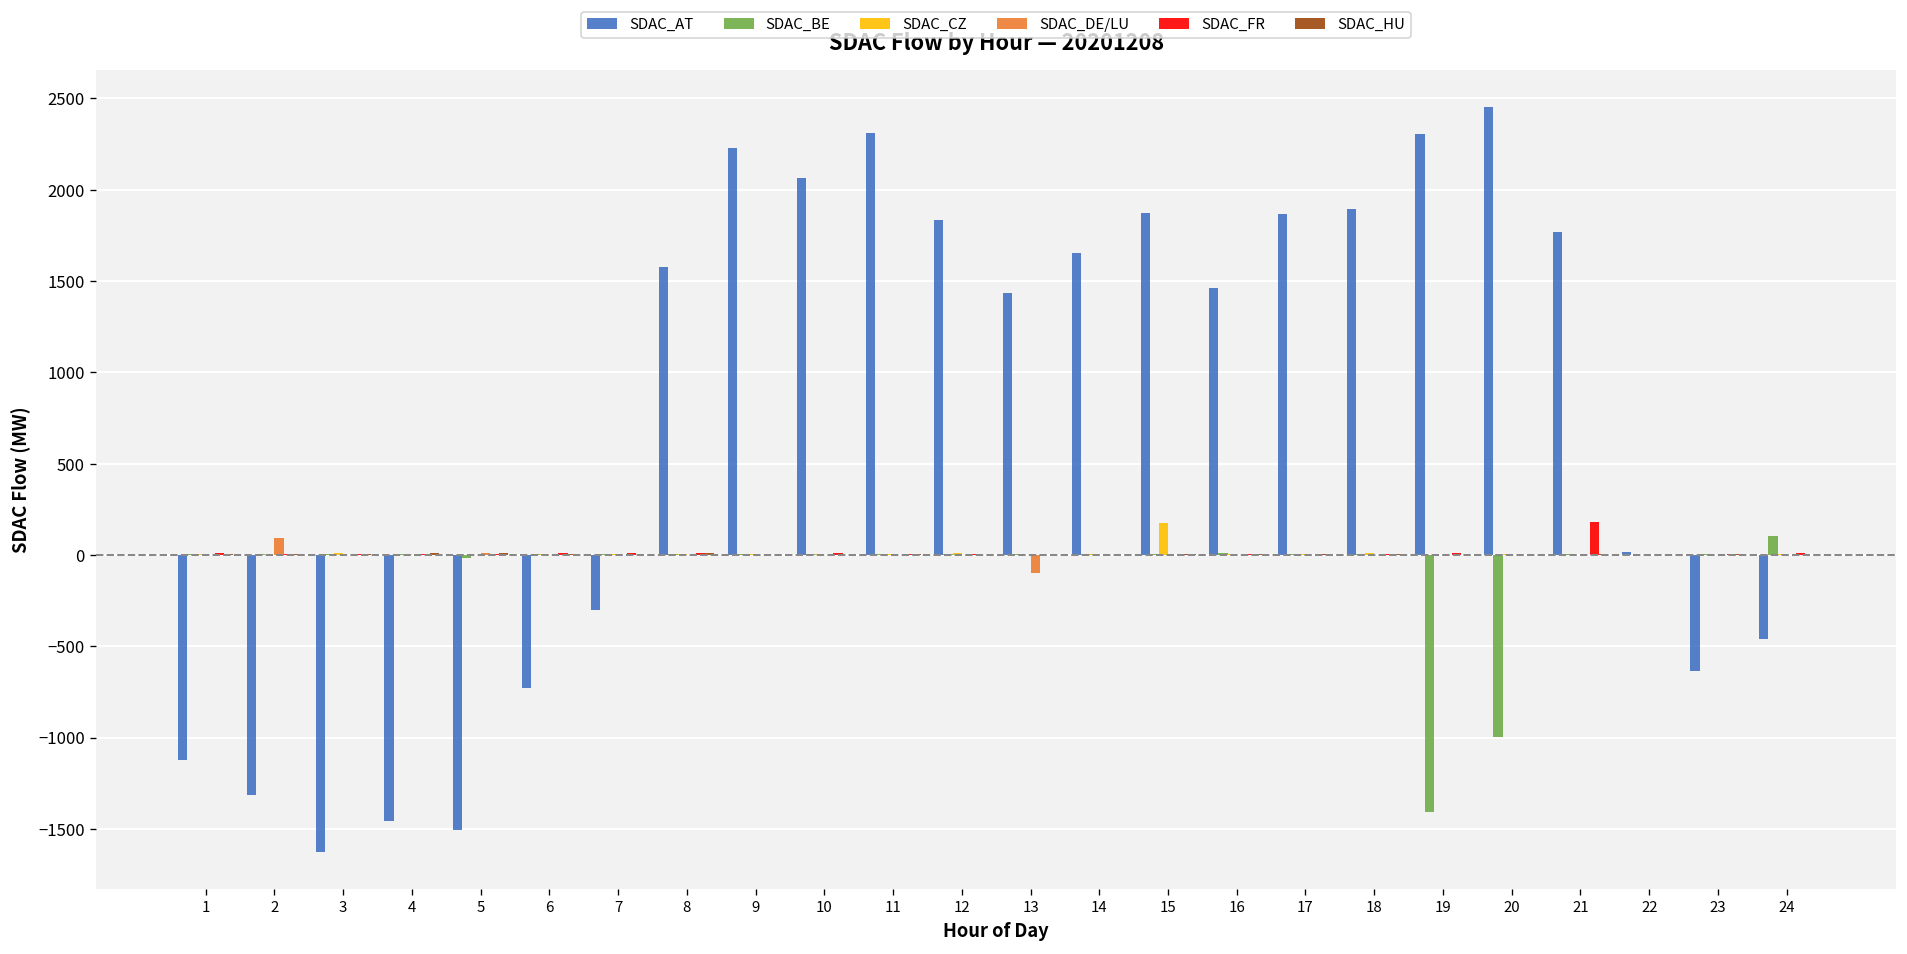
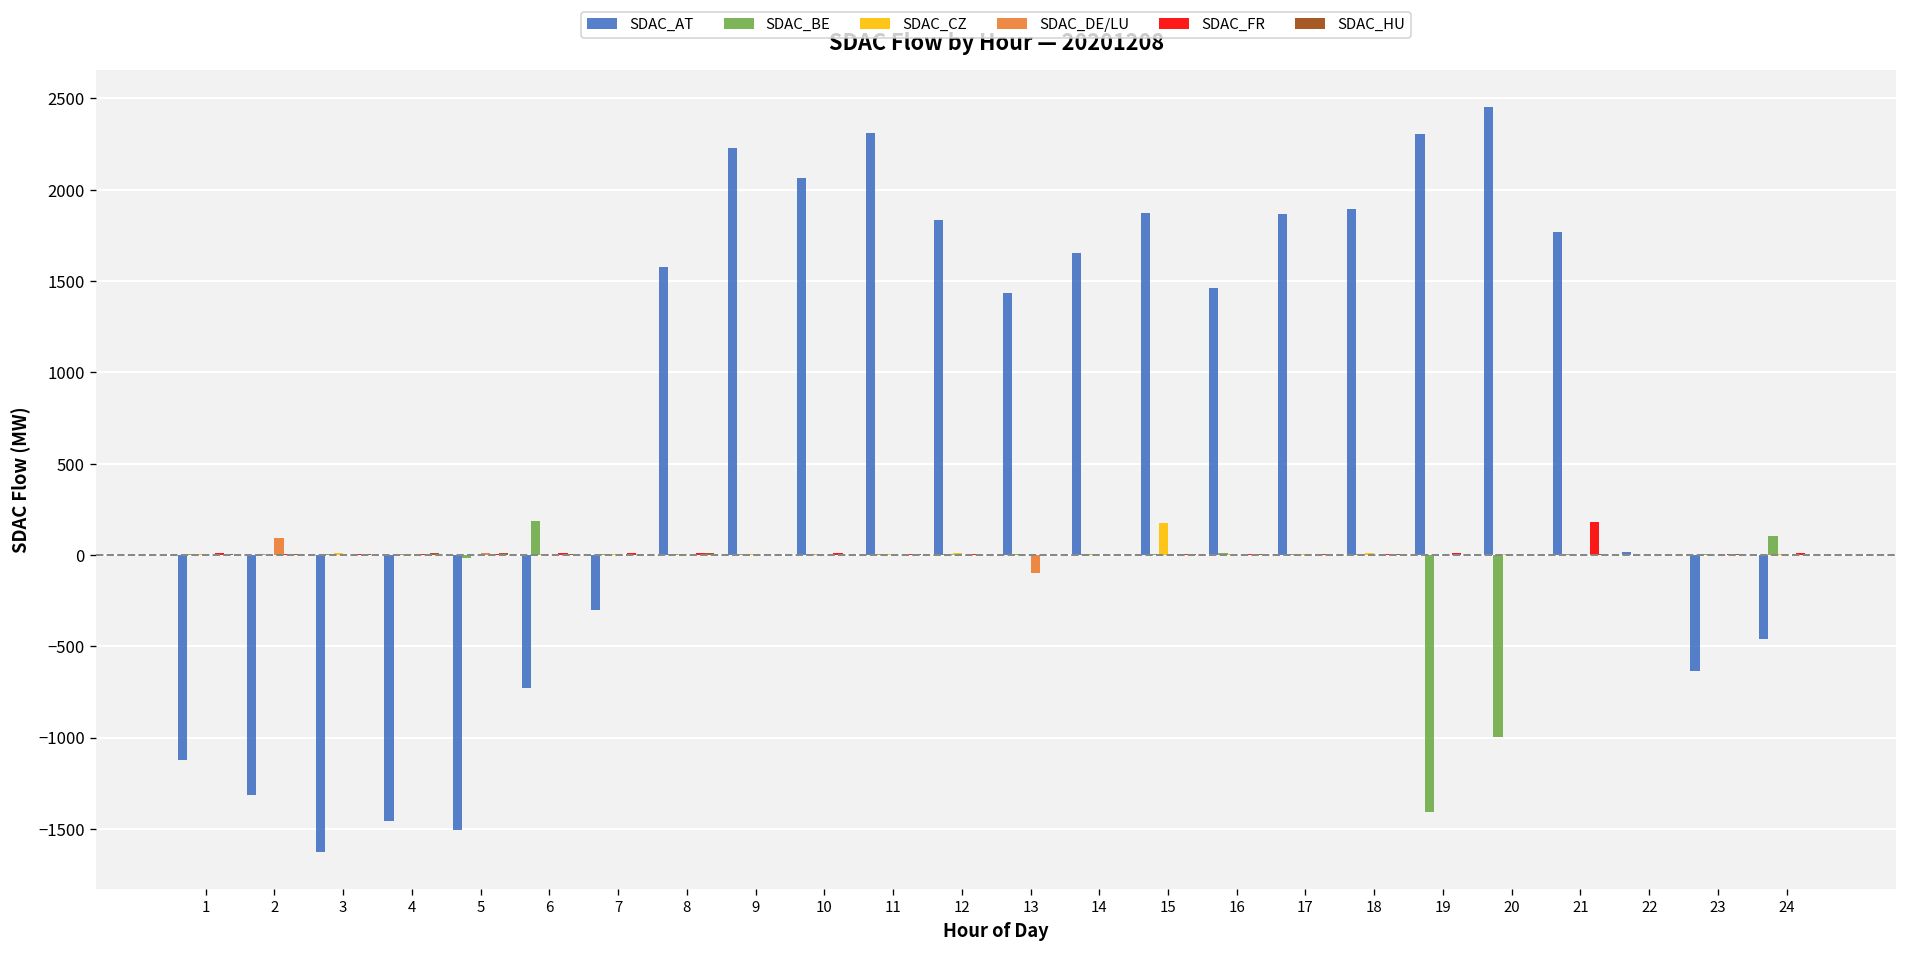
  {
    "SDAC_AT": {
      "1": -1120,
      "2": -1320,
      "3": -1630,
      "4": -1460,
      "5": -1510,
      "6": -730,
      "7": -300,
      "8": 1580,
      "9": 2230,
      "10": 2060,
      "11": 2310,
      "12": 1830,
      "13": 1430,
      "14": 1650,
      "15": 1870,
      "16": 1460,
      "17": 1870,
      "18": 1900,
      "19": 2300,
      "20": 2450,
      "21": 1770,
      "23": -630,
      "24": -460
    },
    "SDAC_BE": {
-     "6": 0,
+     "6": 190,
      "19": -1410,
      "20": -1000,
      "24": 100
    },
    "SDAC_CZ": {
      "2": 0,
      "5": 0,
      "13": 0,
      "15": 180,
      "19": 0
    },
    "SDAC_DE/LU": {
      "1": 0,
      "2": 90,
      "3": 0,
      "4": 0,
      "6": 0,
      "7": 0,
      "8": 0,
      "9": 0,
      "10": 0,
      "11": 0,
      "12": 0,
      "13": -100,
      "14": 0,
      "15": 0,
      "16": 0,
      "17": 0,
      "18": 0,
      "19": 0,
      "20": 0,
      "21": 0,
      "22": 0,
      "23": 0,
      "24": 0
    },
    "SDAC_FR": {
      "14": 0,
      "21": 180
    },
    "SDAC_HU": {
      "10": 0,
      "13": 0,
      "14": 0
    }
  }
